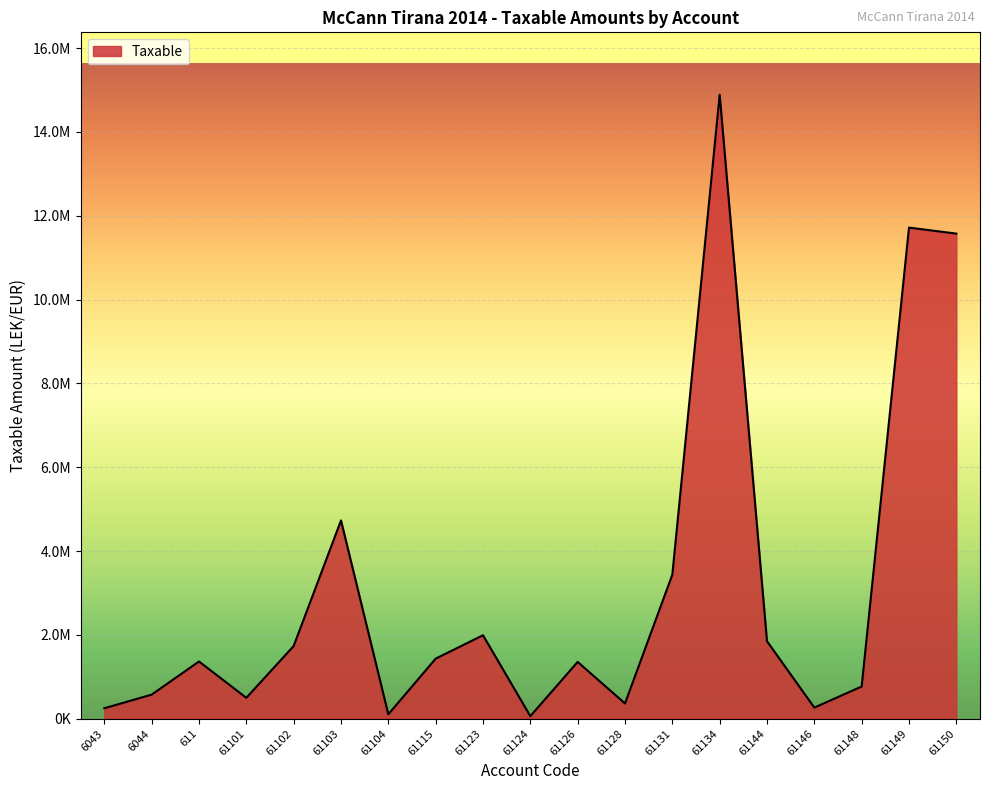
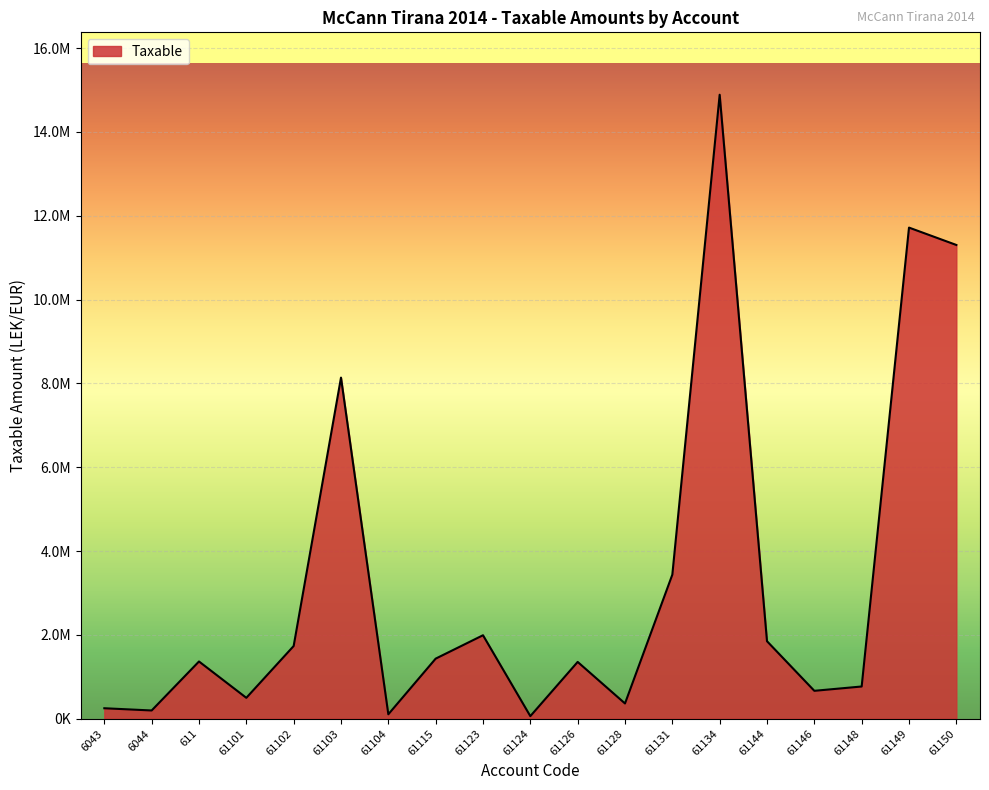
  {
    "6043": 300000,
-   "6044": 600000,
+   "6044": 200000,
    "611": 1400000,
    "61101": 500000,
    "61102": 1700000,
-   "61103": 4700000,
+   "61103": 8100000,
    "61104": 100000,
    "61115": 1400000,
    "61123": 2000000,
    "61124": 100000,
    "61126": 1400000,
    "61128": 400000,
    "61131": 3400000,
    "61134": 14900000,
    "61144": 1800000,
-   "61146": 300000,
+   "61146": 700000,
    "61148": 800000,
    "61149": 11700000,
-   "61150": 11600000
+   "61150": 11300000
  }
